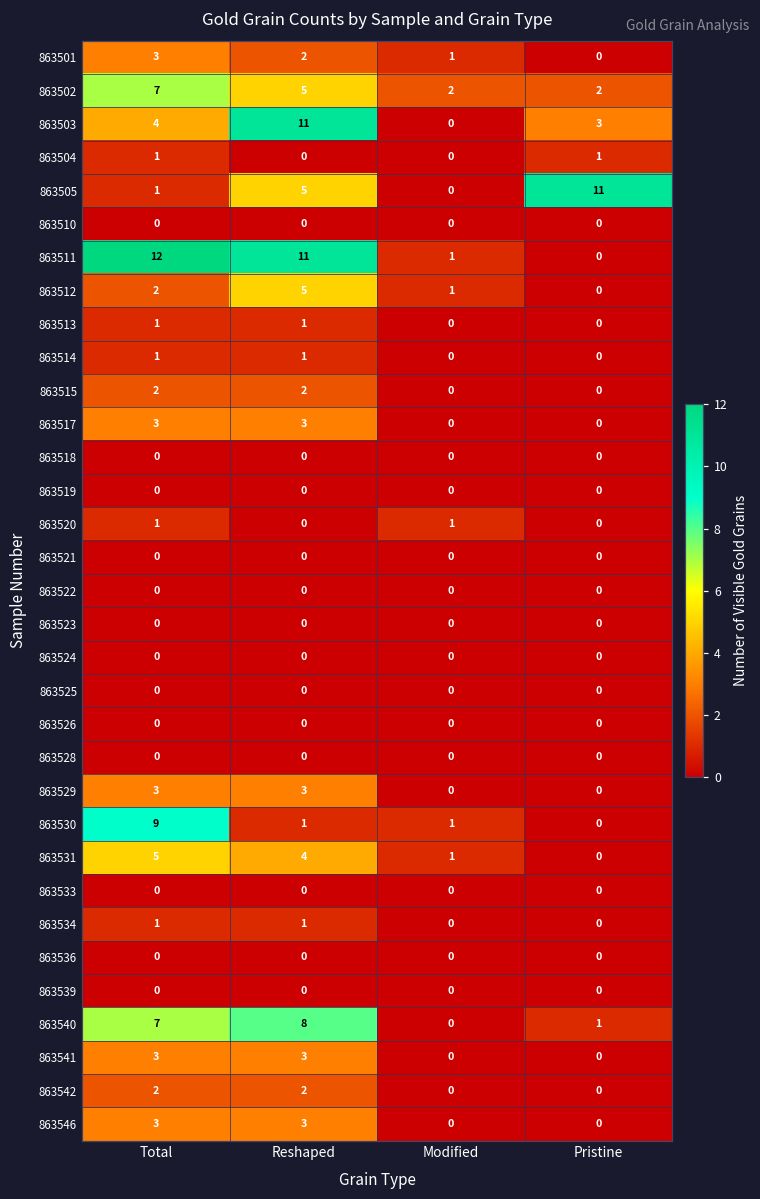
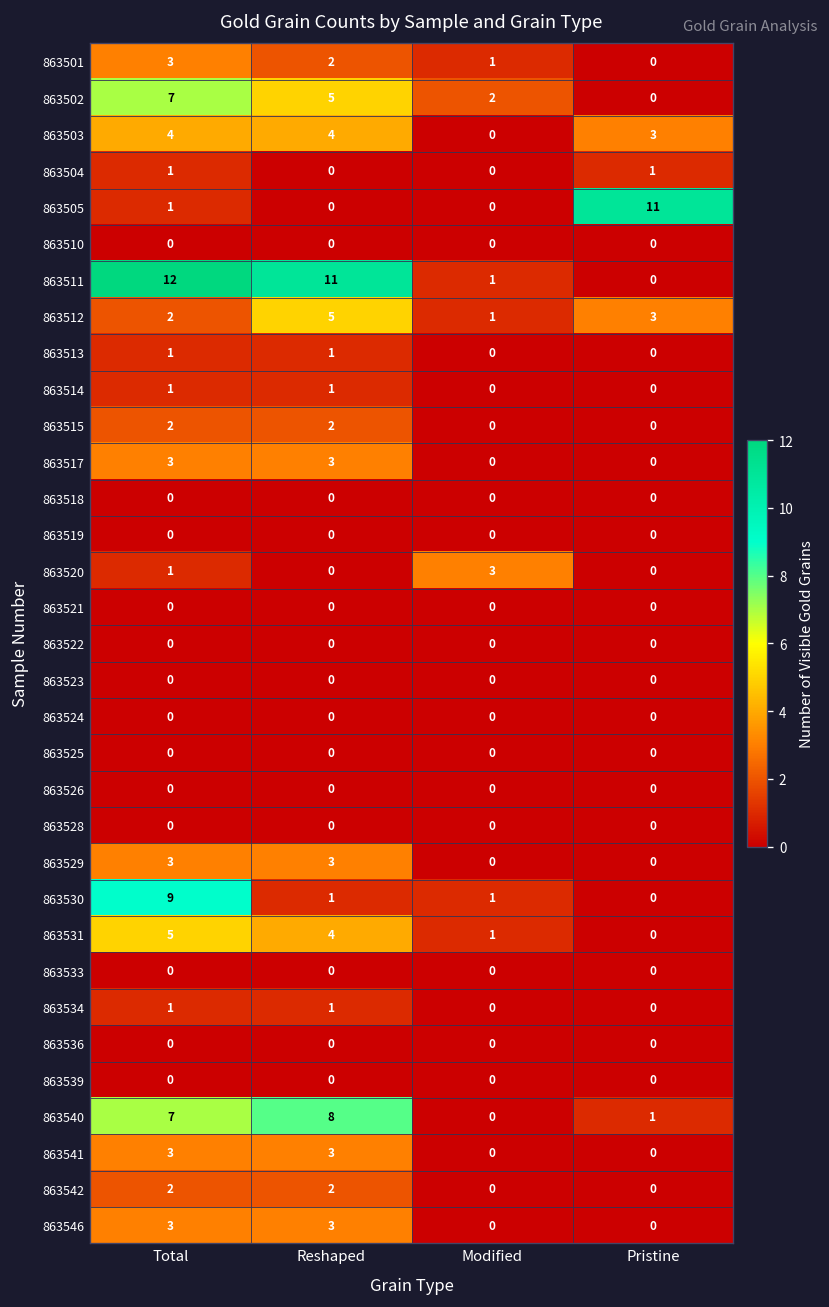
  {
    "863501": {
      "Total": 3,
      "Reshaped": 2,
      "Modified": 1,
      "Pristine": 0
    },
    "863502": {
      "Total": 7,
      "Reshaped": 5,
      "Modified": 2,
-     "Pristine": 2
+     "Pristine": 0
    },
    "863503": {
      "Total": 4,
-     "Reshaped": 11,
+     "Reshaped": 4,
      "Modified": 0,
      "Pristine": 3
    },
    "863504": {
      "Total": 1,
      "Reshaped": 0,
      "Modified": 0,
      "Pristine": 1
    },
    "863505": {
      "Total": 1,
-     "Reshaped": 5,
+     "Reshaped": 0,
      "Modified": 0,
      "Pristine": 11
    },
    "863510": {
      "Total": 0,
      "Reshaped": 0,
      "Modified": 0,
      "Pristine": 0
    },
    "863511": {
      "Total": 12,
      "Reshaped": 11,
      "Modified": 1,
      "Pristine": 0
    },
    "863512": {
      "Total": 2,
      "Reshaped": 5,
      "Modified": 1,
-     "Pristine": 0
+     "Pristine": 3
    },
    "863513": {
      "Total": 1,
      "Reshaped": 1,
      "Modified": 0,
      "Pristine": 0
    },
    "863514": {
      "Total": 1,
      "Reshaped": 1,
      "Modified": 0,
      "Pristine": 0
    },
    "863515": {
      "Total": 2,
      "Reshaped": 2,
      "Modified": 0,
      "Pristine": 0
    },
    "863517": {
      "Total": 3,
      "Reshaped": 3,
      "Modified": 0,
      "Pristine": 0
    },
    "863518": {
      "Total": 0,
      "Reshaped": 0,
      "Modified": 0,
      "Pristine": 0
    },
    "863519": {
      "Total": 0,
      "Reshaped": 0,
      "Modified": 0,
      "Pristine": 0
    },
    "863520": {
      "Total": 1,
      "Reshaped": 0,
-     "Modified": 1,
+     "Modified": 3,
      "Pristine": 0
    },
    "863521": {
      "Total": 0,
      "Reshaped": 0,
      "Modified": 0,
      "Pristine": 0
    },
    "863522": {
      "Total": 0,
      "Reshaped": 0,
      "Modified": 0,
      "Pristine": 0
    },
    "863523": {
      "Total": 0,
      "Reshaped": 0,
      "Modified": 0,
      "Pristine": 0
    },
    "863524": {
      "Total": 0,
      "Reshaped": 0,
      "Modified": 0,
      "Pristine": 0
    },
    "863525": {
      "Total": 0,
      "Reshaped": 0,
      "Modified": 0,
      "Pristine": 0
    },
    "863526": {
      "Total": 0,
      "Reshaped": 0,
      "Modified": 0,
      "Pristine": 0
    },
    "863528": {
      "Total": 0,
      "Reshaped": 0,
      "Modified": 0,
      "Pristine": 0
    },
    "863529": {
      "Total": 3,
      "Reshaped": 3,
      "Modified": 0,
      "Pristine": 0
    },
    "863530": {
      "Total": 9,
      "Reshaped": 1,
      "Modified": 1,
      "Pristine": 0
    },
    "863531": {
      "Total": 5,
      "Reshaped": 4,
      "Modified": 1,
      "Pristine": 0
    },
    "863533": {
      "Total": 0,
      "Reshaped": 0,
      "Modified": 0,
      "Pristine": 0
    },
    "863534": {
      "Total": 1,
      "Reshaped": 1,
      "Modified": 0,
      "Pristine": 0
    },
    "863536": {
      "Total": 0,
      "Reshaped": 0,
      "Modified": 0,
      "Pristine": 0
    },
    "863539": {
      "Total": 0,
      "Reshaped": 0,
      "Modified": 0,
      "Pristine": 0
    },
    "863540": {
      "Total": 7,
      "Reshaped": 8,
      "Modified": 0,
      "Pristine": 1
    },
    "863541": {
      "Total": 3,
      "Reshaped": 3,
      "Modified": 0,
      "Pristine": 0
    },
    "863542": {
      "Total": 2,
      "Reshaped": 2,
      "Modified": 0,
      "Pristine": 0
    },
    "863546": {
      "Total": 3,
      "Reshaped": 3,
      "Modified": 0,
      "Pristine": 0
    }
  }
